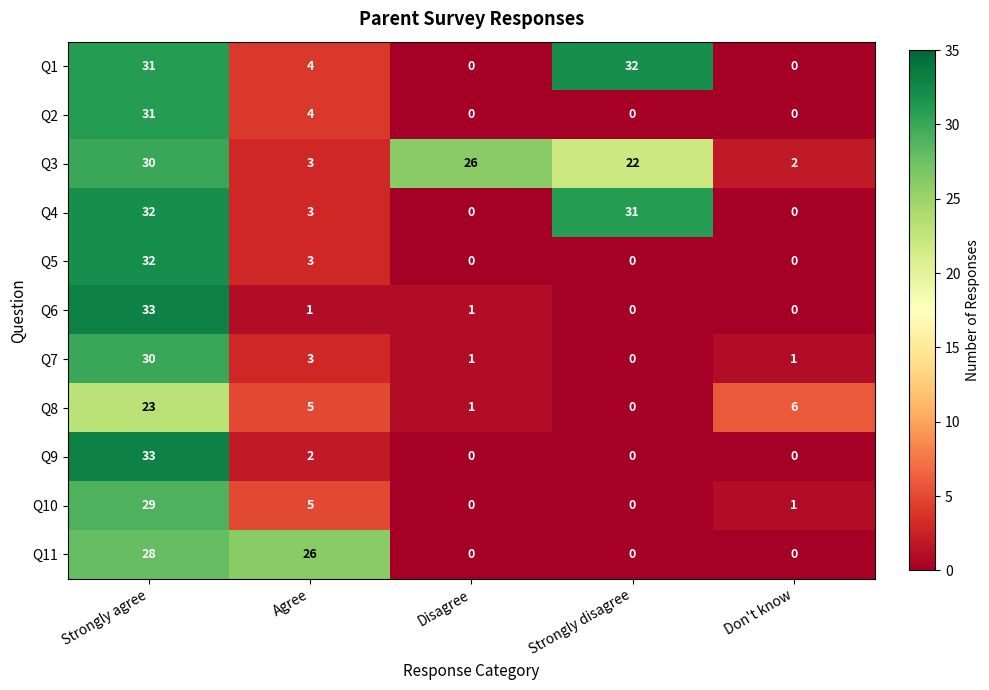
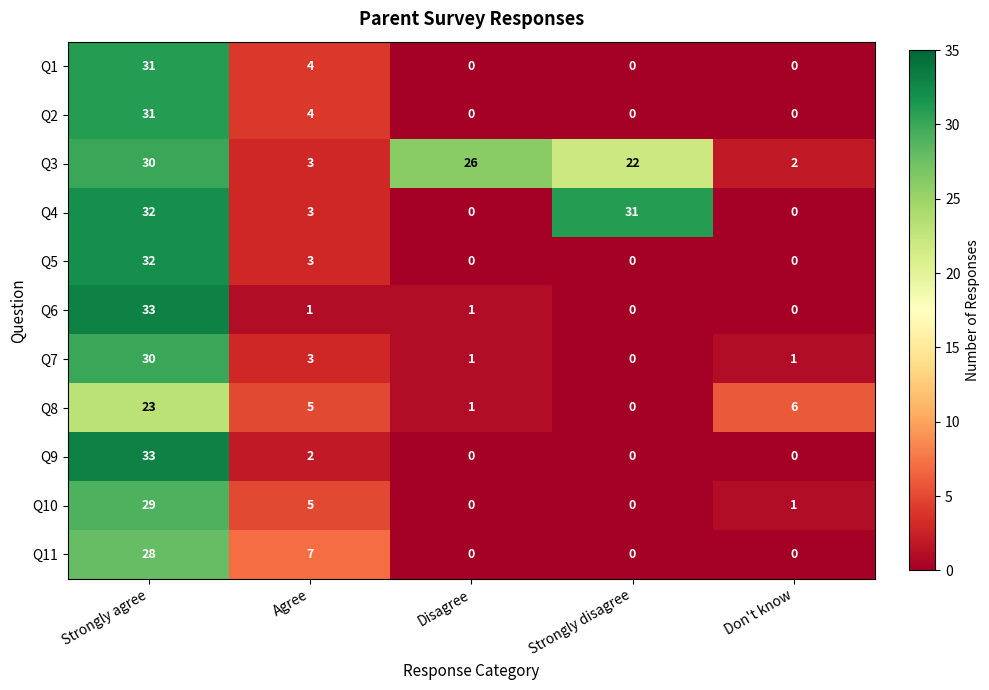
  {
    "Q1": {
      "Strongly agree": 31,
      "Agree": 4,
      "Disagree": 0,
-     "Strongly disagree": 32,
+     "Strongly disagree": 0,
      "Don't know": 0
    },
    "Q2": {
      "Strongly agree": 31,
      "Agree": 4,
      "Disagree": 0,
      "Strongly disagree": 0,
      "Don't know": 0
    },
    "Q3": {
      "Strongly agree": 30,
      "Agree": 3,
      "Disagree": 26,
      "Strongly disagree": 22,
      "Don't know": 2
    },
    "Q4": {
      "Strongly agree": 32,
      "Agree": 3,
      "Disagree": 0,
      "Strongly disagree": 31,
      "Don't know": 0
    },
    "Q5": {
      "Strongly agree": 32,
      "Agree": 3,
      "Disagree": 0,
      "Strongly disagree": 0,
      "Don't know": 0
    },
    "Q6": {
      "Strongly agree": 33,
      "Agree": 1,
      "Disagree": 1,
      "Strongly disagree": 0,
      "Don't know": 0
    },
    "Q7": {
      "Strongly agree": 30,
      "Agree": 3,
      "Disagree": 1,
      "Strongly disagree": 0,
      "Don't know": 1
    },
    "Q8": {
      "Strongly agree": 23,
      "Agree": 5,
      "Disagree": 1,
      "Strongly disagree": 0,
      "Don't know": 6
    },
    "Q9": {
      "Strongly agree": 33,
      "Agree": 2,
      "Disagree": 0,
      "Strongly disagree": 0,
      "Don't know": 0
    },
    "Q10": {
      "Strongly agree": 29,
      "Agree": 5,
      "Disagree": 0,
      "Strongly disagree": 0,
      "Don't know": 1
    },
    "Q11": {
      "Strongly agree": 28,
-     "Agree": 26,
+     "Agree": 7,
      "Disagree": 0,
      "Strongly disagree": 0,
      "Don't know": 0
    }
  }
